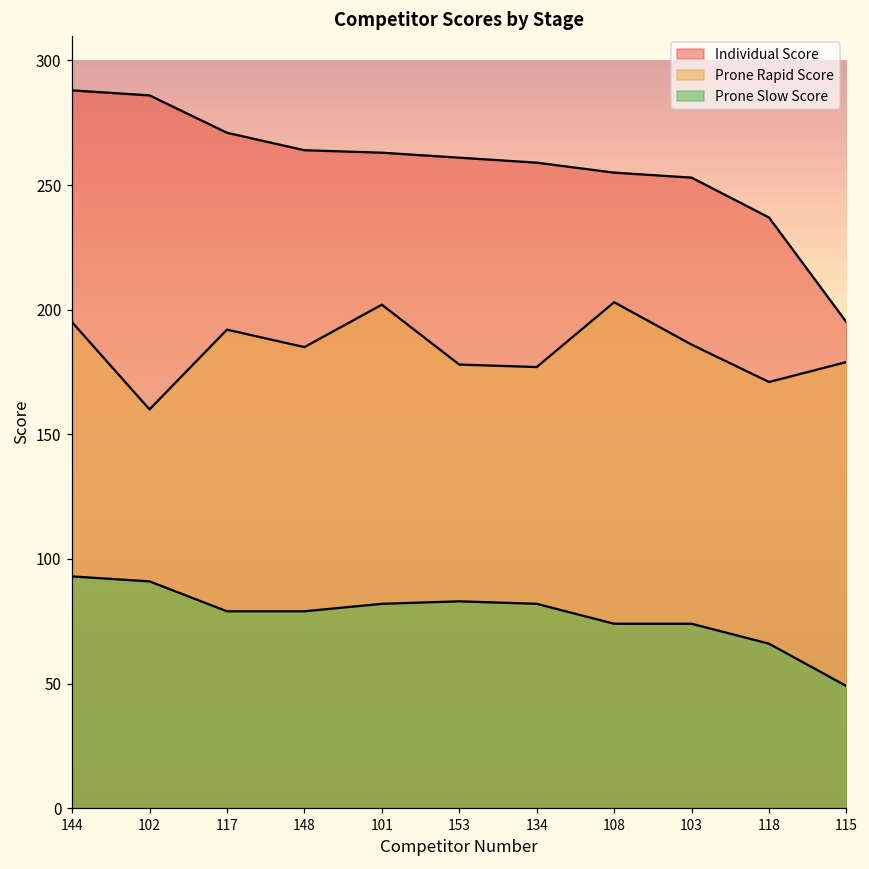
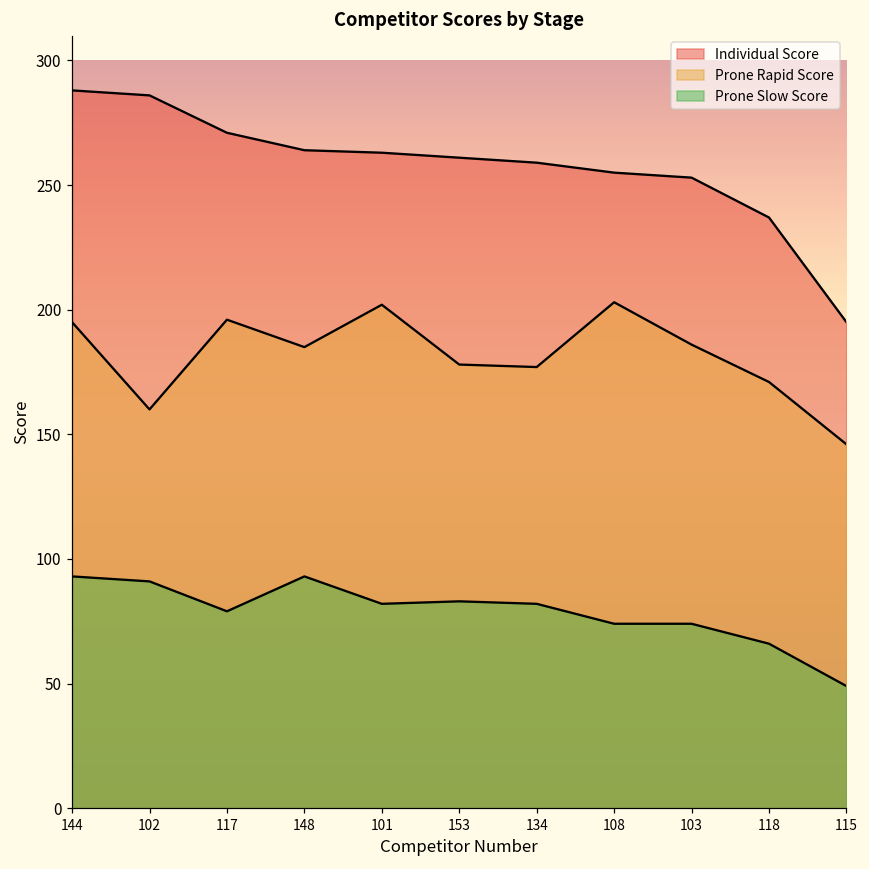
  {
    "Individual Score": {
      "144": 288,
      "102": 286,
      "117": 271,
      "148": 264,
      "101": 263,
      "153": 261,
      "134": 259,
      "108": 255,
      "103": 253,
      "118": 237,
      "115": 195
    },
    "Prone Rapid Score": {
      "144": 195,
      "102": 160,
-     "117": 192,
+     "117": 196,
      "148": 185,
      "101": 202,
      "153": 178,
      "134": 177,
      "108": 203,
      "103": 186,
      "118": 171,
-     "115": 179
+     "115": 146
    },
    "Prone Slow Score": {
      "144": 93,
      "102": 91,
      "117": 79,
-     "148": 79,
+     "148": 93,
      "101": 82,
      "153": 83,
      "134": 82,
      "108": 74,
      "103": 74,
      "118": 66,
      "115": 49
    }
  }
